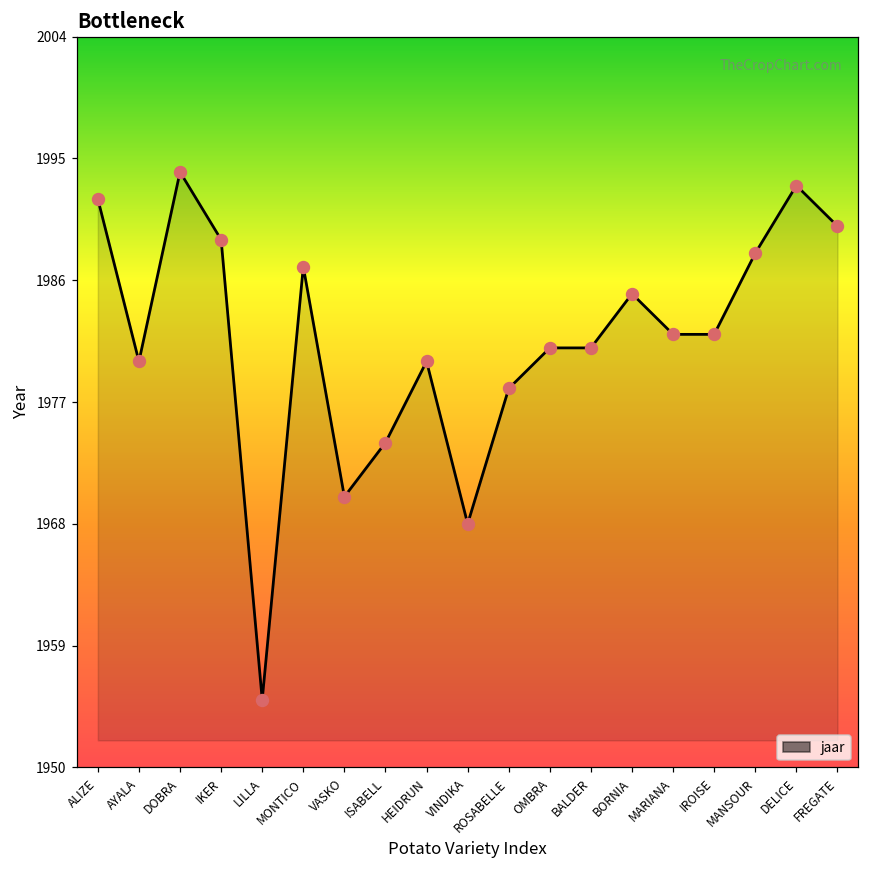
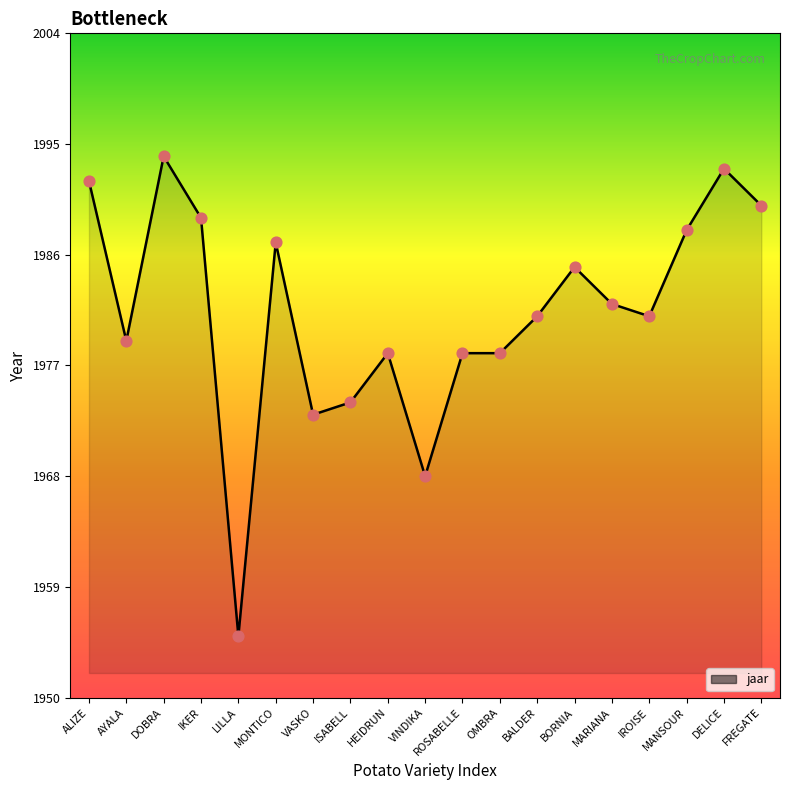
  {
    "ALIZE": 1992,
-   "AYALA": 1980,
+   "AYALA": 1979,
    "DOBRA": 1994,
    "IKER": 1989,
    "LILLA": 1955,
    "MONTICO": 1987,
-   "VASKO": 1970,
+   "VASKO": 1973,
    "ISABELL": 1974,
-   "HEIDRUN": 1980,
+   "HEIDRUN": 1978,
    "VINDIKA": 1968,
    "ROSABELLE": 1978,
-   "OMBRA": 1981,
+   "OMBRA": 1978,
    "BALDER": 1981,
    "BORNIA": 1985,
    "MARIANA": 1982,
-   "IROISE": 1982,
+   "IROISE": 1981,
    "MANSOUR": 1988,
    "DELICE": 1993,
    "FREGATE": 1990
  }
